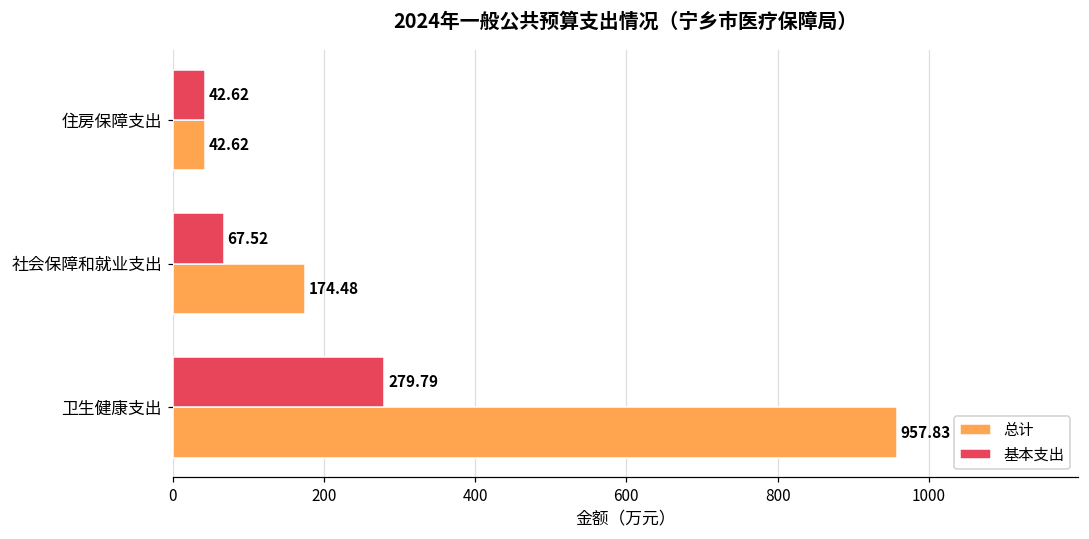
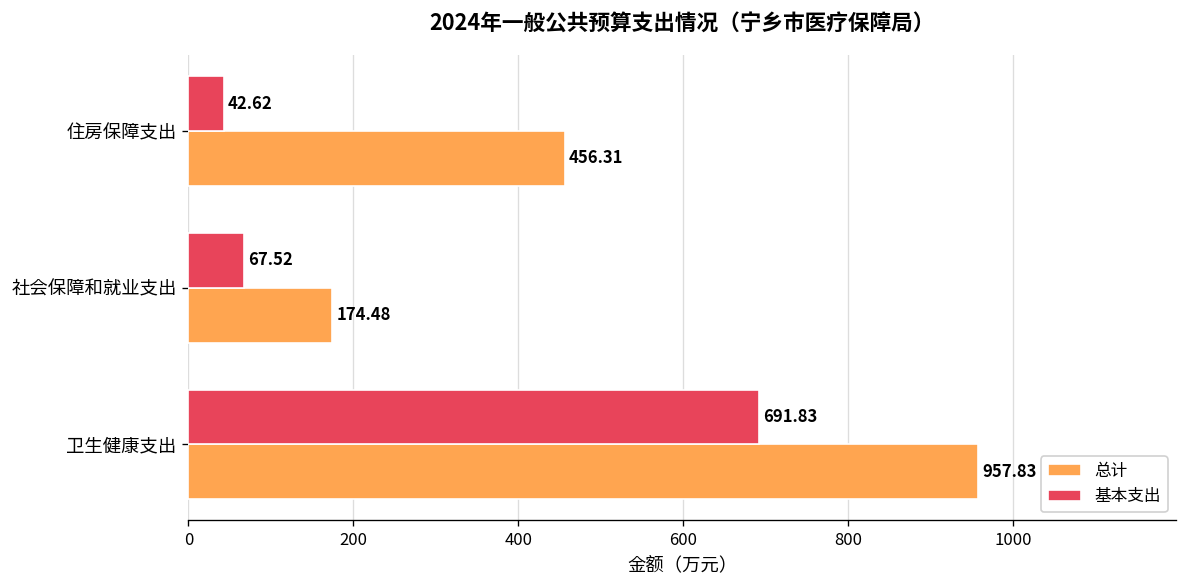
  {
    "总计": {
-     "住房保障支出": 42.62,
+     "住房保障支出": 456.31,
      "社会保障和就业支出": 174.48,
      "卫生健康支出": 957.83
    },
    "基本支出": {
      "住房保障支出": 42.62,
      "社会保障和就业支出": 67.52,
-     "卫生健康支出": 279.79
+     "卫生健康支出": 691.83
    }
  }
